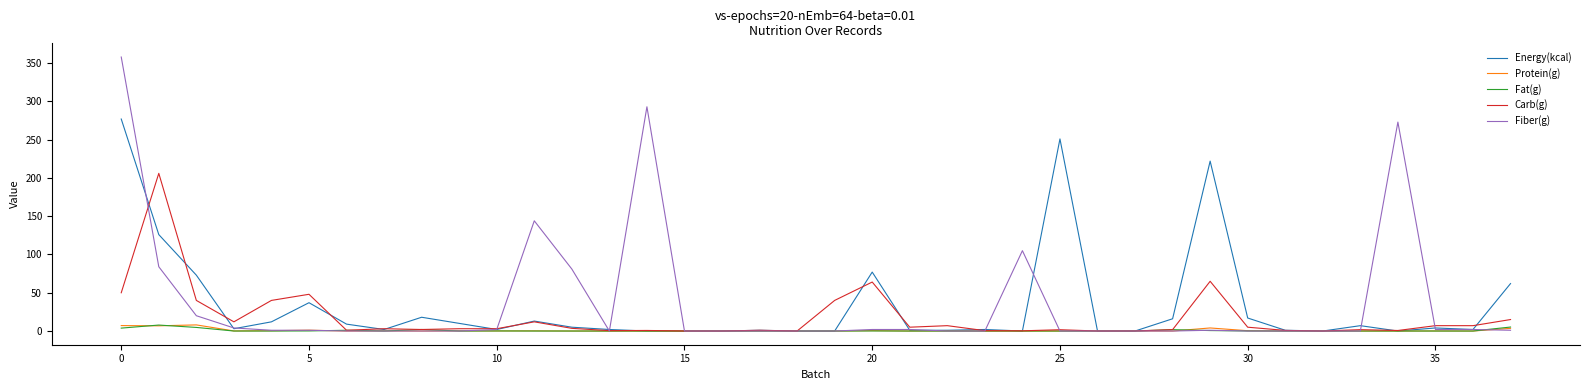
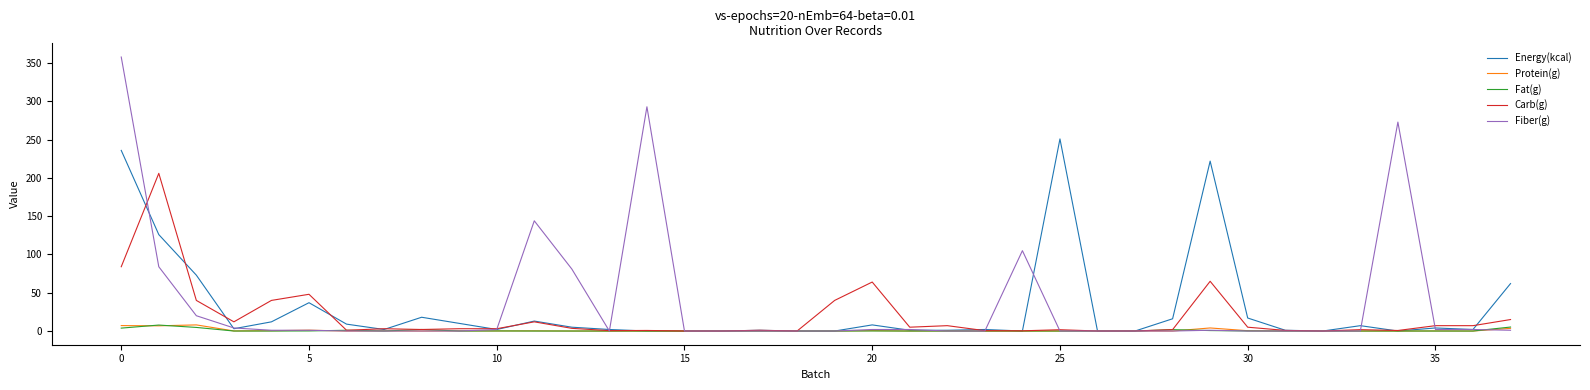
  {
    "Energy(kcal)": {
-     "0": 280,
+     "0": 240,
      "5": 40,
-     "20": 80,
+     "20": 10,
      "25": 250,
      "30": 20
    },
    "Carb(g)": {
-     "0": 50,
+     "0": 80,
      "5": 50,
      "20": 60,
      "30": 10
    },
    "Fiber(g)": {
      "0": 360
    }
  }
